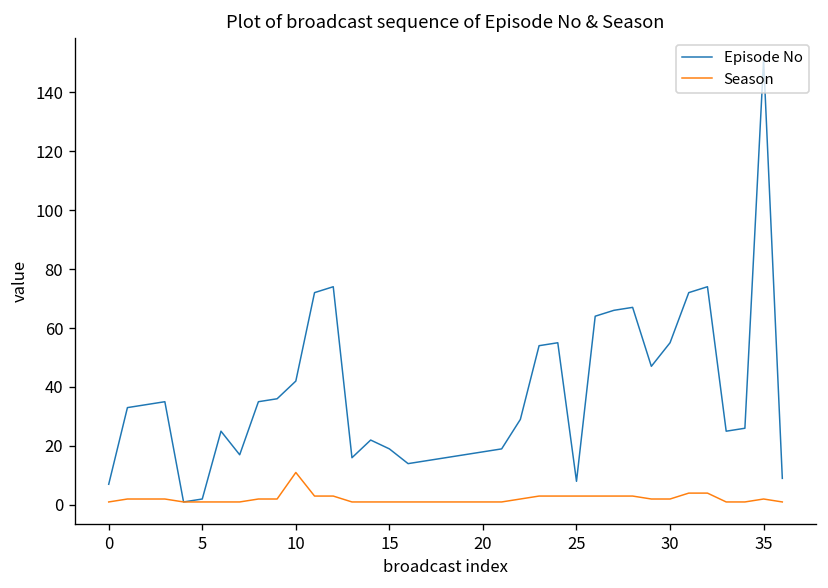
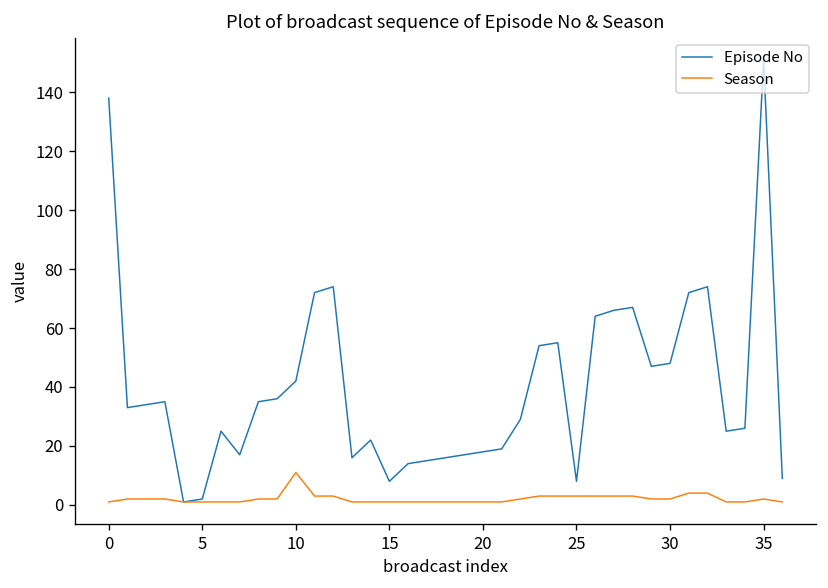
  {
    "Episode No": {
-     "0": 7,
+     "0": 138,
      "10": 42,
-     "15": 19,
+     "15": 8,
      "20": 18,
      "25": 8,
-     "30": 55
+     "30": 48
    },
    "Season": {
      "0": 1,
      "10": 11,
      "15": 1,
      "20": 1,
      "25": 3,
      "30": 2,
      "35": 2
    }
  }
